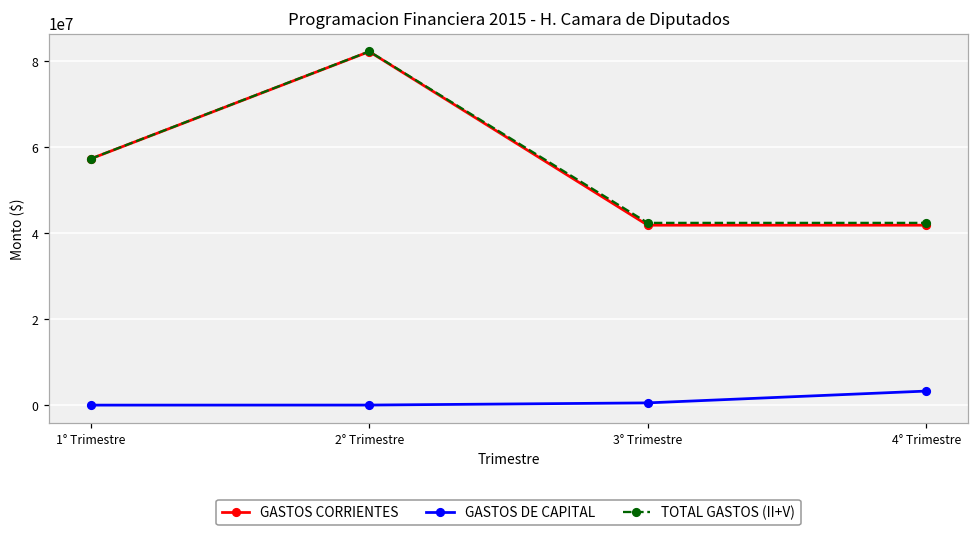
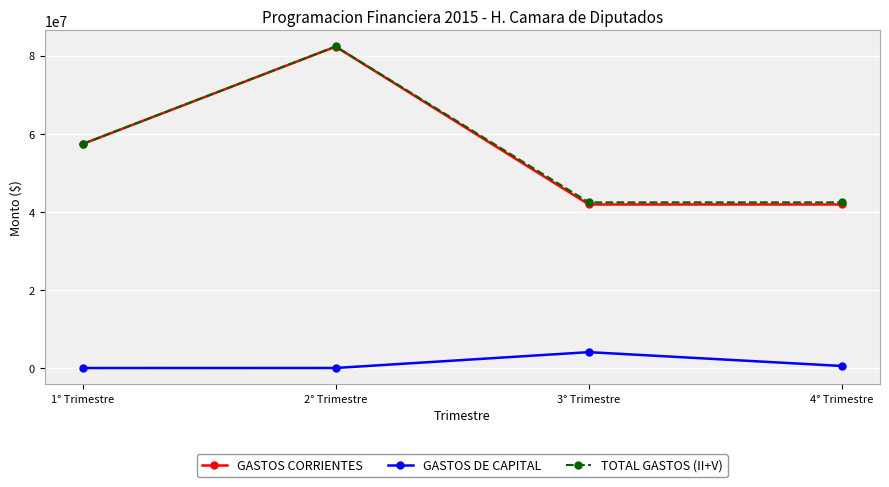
  {
    "GASTOS DE CAPITAL": {
      "1° Trimestre": 0,
      "2° Trimestre": 0,
-     "3° Trimestre": 1000000,
-     "4° Trimestre": 3000000
+     "3° Trimestre": 4000000,
+     "4° Trimestre": 1000000
    }
  }
